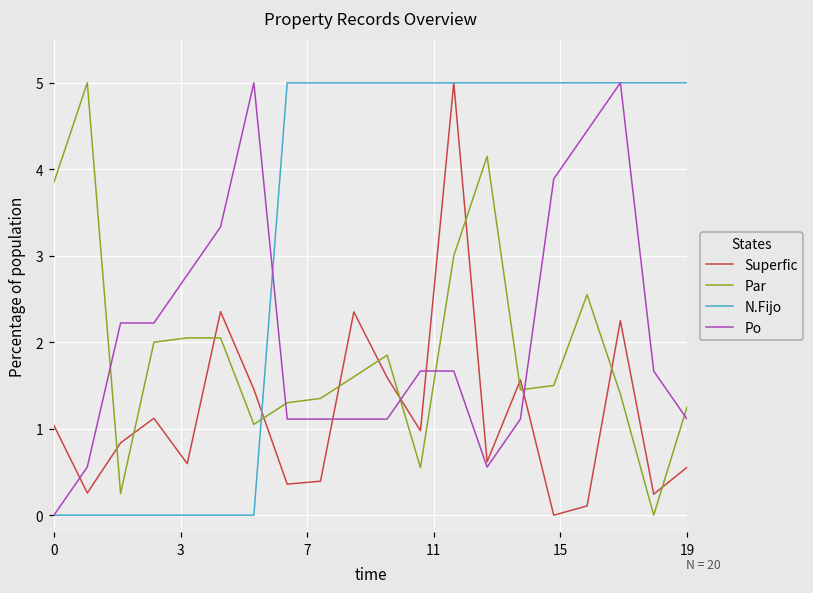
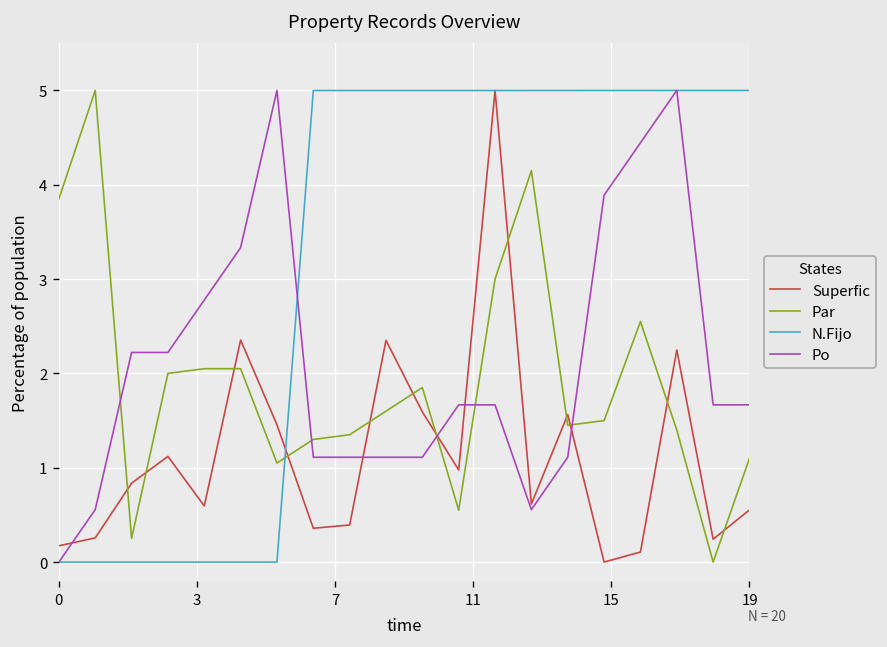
  {
    "Superfic": {
-     "0": 1.0,
+     "0": 0.2,
      "19": 0.6
    },
    "Par": {
      "0": 3.9,
-     "19": 1.3
+     "19": 1.1
    },
    "N.Fijo": {
      "19": 5.0
    },
    "Po": {
-     "19": 1.1
+     "19": 1.7
    }
  }
